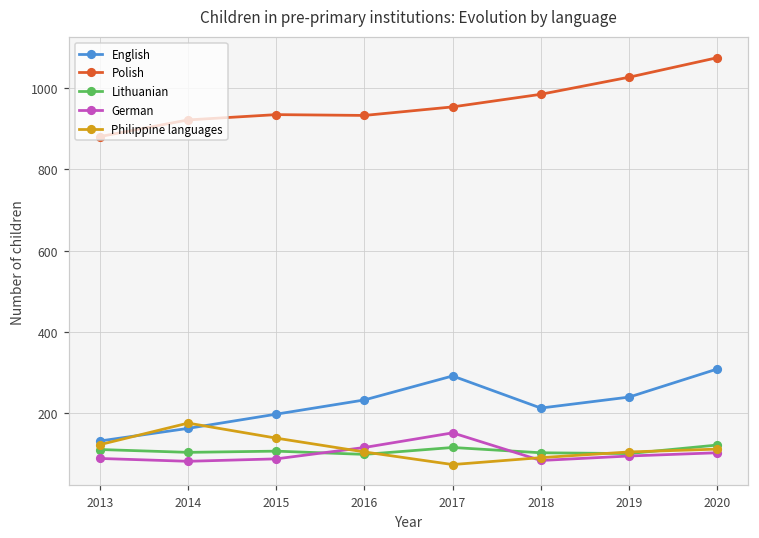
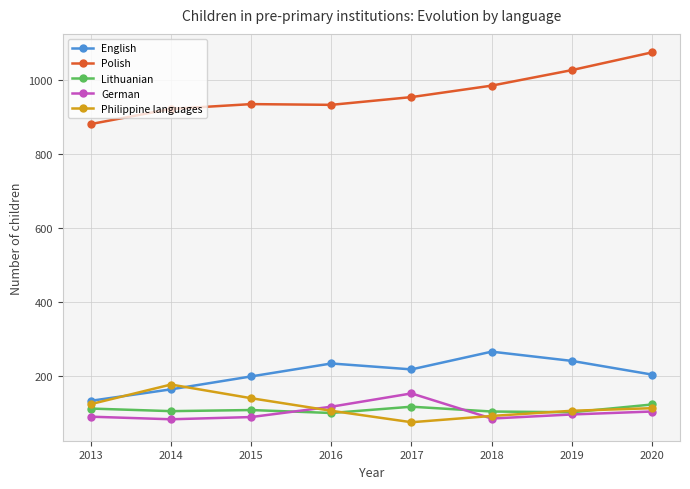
  {
    "English": {
      "2013": 130,
      "2014": 160,
      "2015": 200,
      "2016": 230,
-     "2017": 290,
-     "2018": 210,
+     "2017": 220,
+     "2018": 270,
      "2019": 240,
-     "2020": 310
+     "2020": 200
    },
    "Polish": {
      "2013": 880,
      "2015": 940,
      "2016": 930,
      "2017": 950,
      "2018": 990,
      "2019": 1030,
      "2020": 1080
    },
    "Lithuanian": {
      "2013": 110,
      "2014": 100,
      "2015": 110,
      "2017": 120,
      "2018": 100,
      "2020": 120
    },
    "German": {
      "2013": 90,
      "2014": 80,
      "2015": 90,
      "2016": 120,
      "2017": 150,
      "2018": 80,
      "2020": 100
    },
    "Philippine languages": {
      "2013": 120,
      "2014": 180,
      "2015": 140,
      "2017": 70,
      "2018": 90,
      "2020": 110
    }
  }
